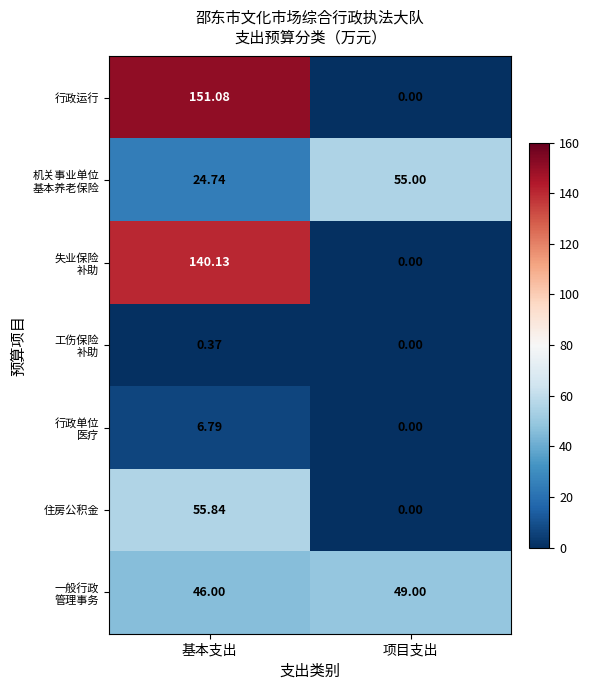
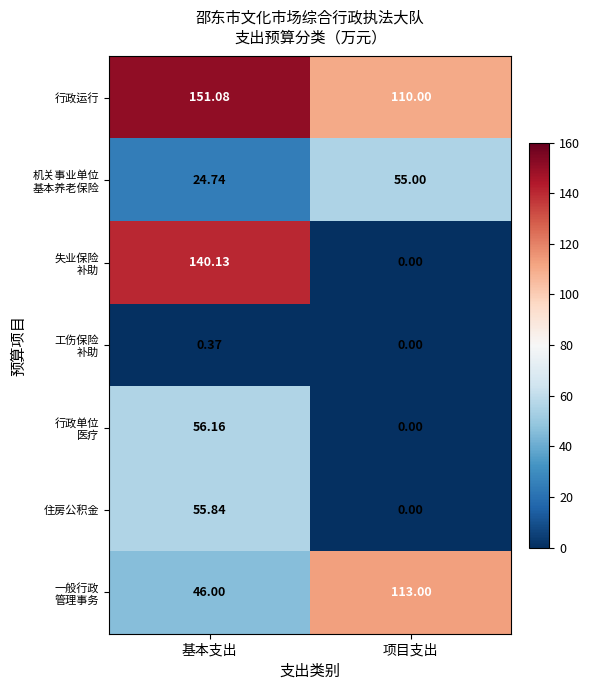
  {
    "行政运行": {
      "基本支出": 151.08,
-     "项目支出": 0.00
+     "项目支出": 110.00
    },
    "机关事业单位 基本养老保险": {
      "基本支出": 24.74,
      "项目支出": 55.00
    },
    "失业保险 补助": {
      "基本支出": 140.13,
      "项目支出": 0.00
    },
    "工伤保险 补助": {
      "基本支出": 0.37,
      "项目支出": 0.00
    },
    "行政单位 医疗": {
-     "基本支出": 6.79,
+     "基本支出": 56.16,
      "项目支出": 0.00
    },
    "住房公积金": {
      "基本支出": 55.84,
      "项目支出": 0.00
    },
    "一般行政 管理事务": {
      "基本支出": 46.00,
-     "项目支出": 49.00
+     "项目支出": 113.00
    }
  }
